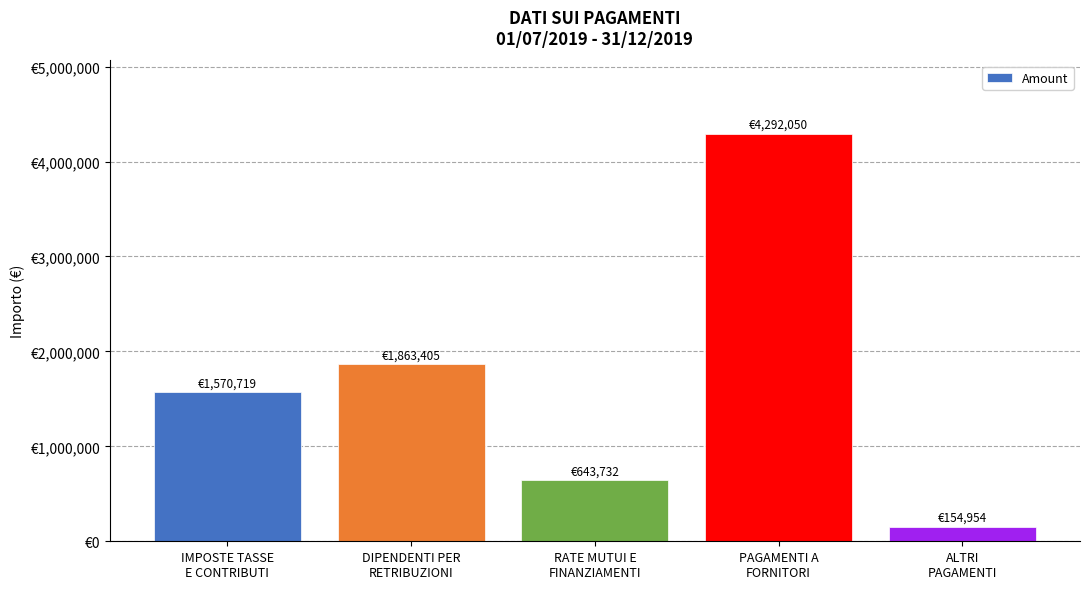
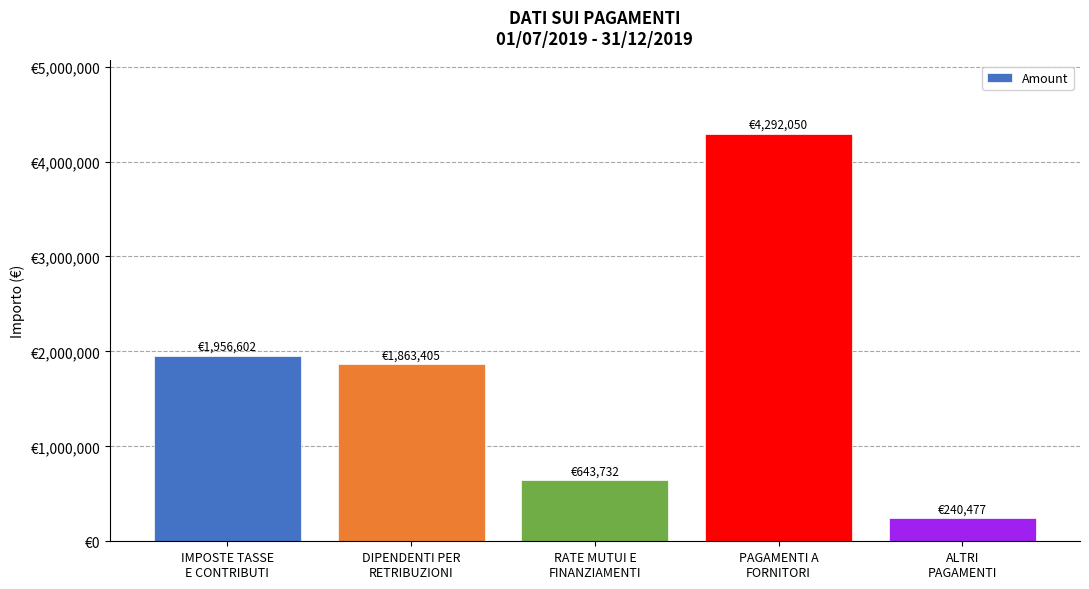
  {
-   "IMPOSTE TASSE E CONTRIBUTI": "€1,570,719",
+   "IMPOSTE TASSE E CONTRIBUTI": "€1,956,602",
    "DIPENDENTI PER RETRIBUZIONI": "€1,863,405",
    "RATE MUTUI E FINANZIAMENTI": "€643,732",
    "PAGAMENTI A FORNITORI": "€4,292,050",
-   "ALTRI PAGAMENTI": "€154,954"
+   "ALTRI PAGAMENTI": "€240,477"
  }
